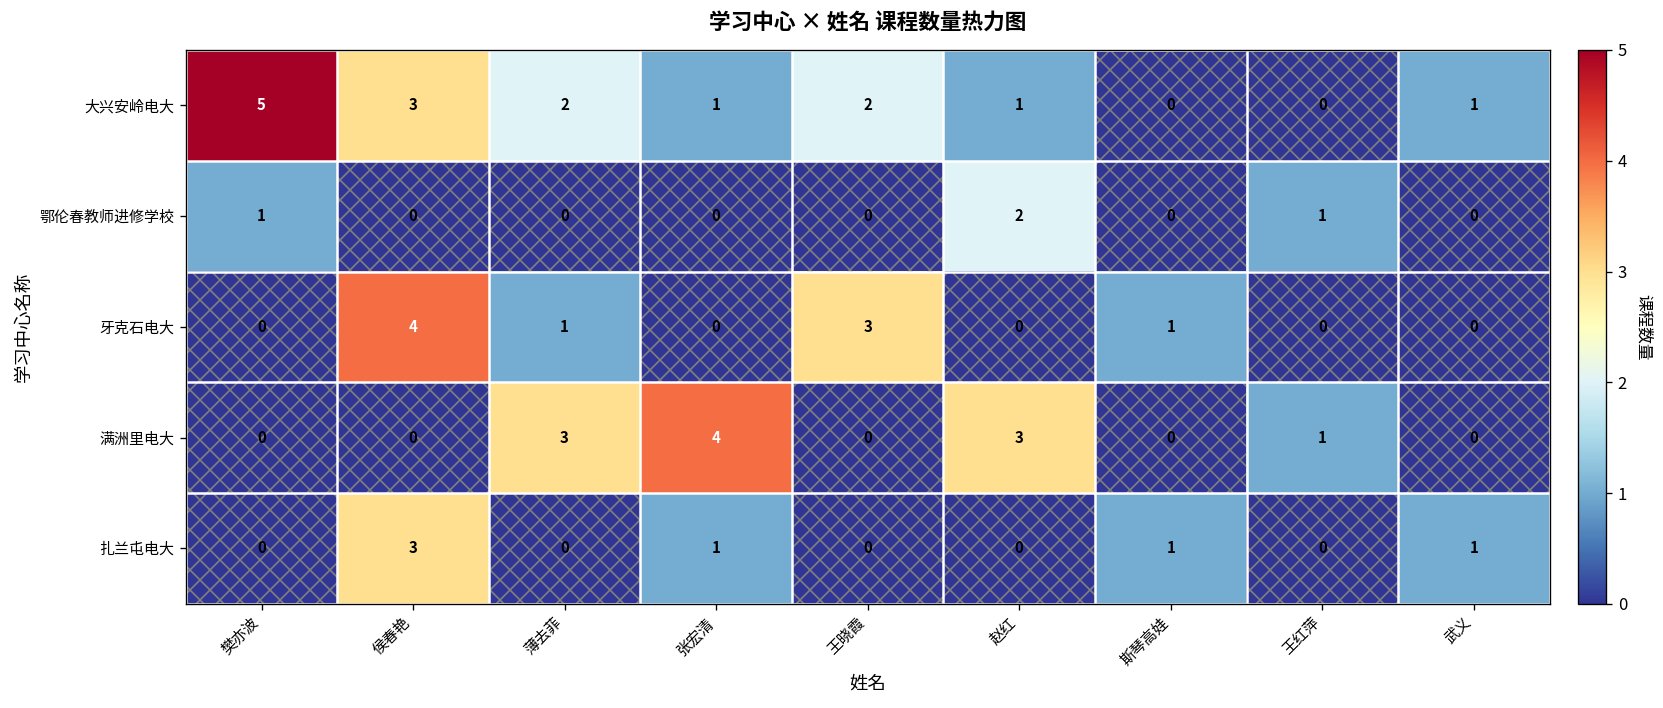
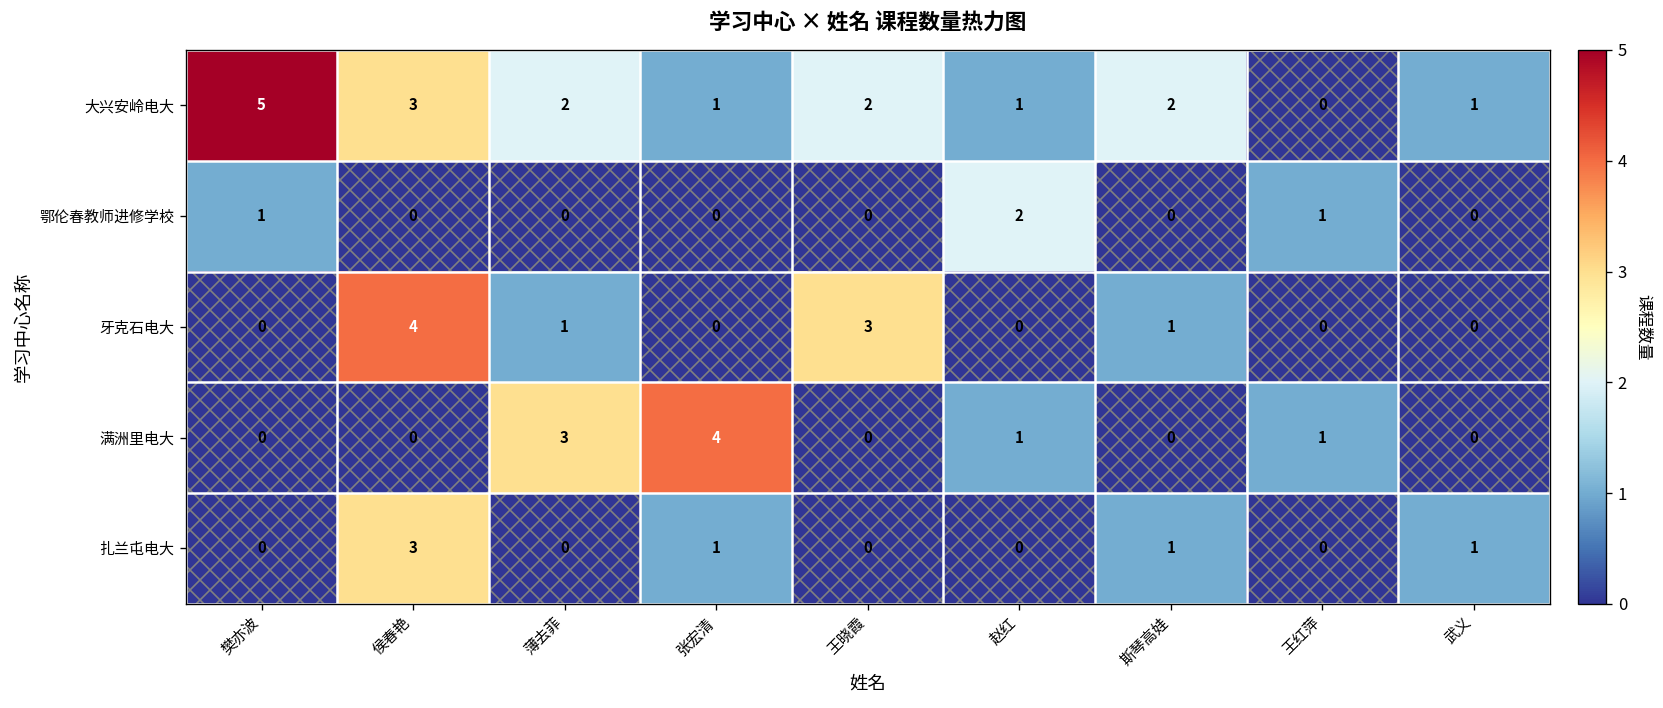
  {
    "大兴安岭电大": {
      "樊亦波": 5,
      "侯春艳": 3,
      "薄去菲": 2,
      "张宏清": 1,
      "王晓霞": 2,
      "赵红": 1,
-     "斯琴高娃": 0,
+     "斯琴高娃": 2,
      "王红萍": 0,
      "武义": 1
    },
    "鄂伦春教师进修学校": {
      "樊亦波": 1,
      "侯春艳": 0,
      "薄去菲": 0,
      "张宏清": 0,
      "王晓霞": 0,
      "赵红": 2,
      "斯琴高娃": 0,
      "王红萍": 1,
      "武义": 0
    },
    "牙克石电大": {
      "樊亦波": 0,
      "侯春艳": 4,
      "薄去菲": 1,
      "张宏清": 0,
      "王晓霞": 3,
      "赵红": 0,
      "斯琴高娃": 1,
      "王红萍": 0,
      "武义": 0
    },
    "满洲里电大": {
      "樊亦波": 0,
      "侯春艳": 0,
      "薄去菲": 3,
      "张宏清": 4,
      "王晓霞": 0,
-     "赵红": 3,
+     "赵红": 1,
      "斯琴高娃": 0,
      "王红萍": 1,
      "武义": 0
    },
    "扎兰屯电大": {
      "樊亦波": 0,
      "侯春艳": 3,
      "薄去菲": 0,
      "张宏清": 1,
      "王晓霞": 0,
      "赵红": 0,
      "斯琴高娃": 1,
      "王红萍": 0,
      "武义": 1
    }
  }
